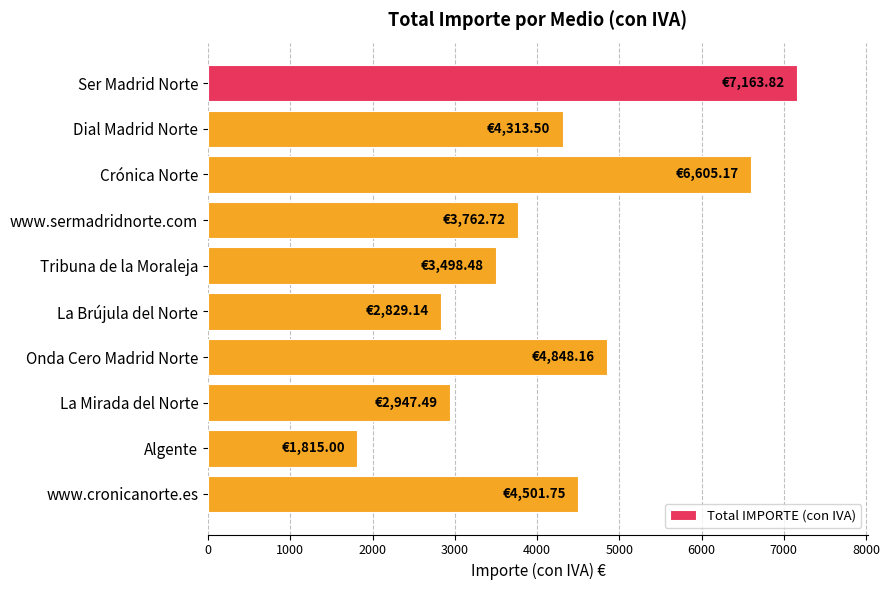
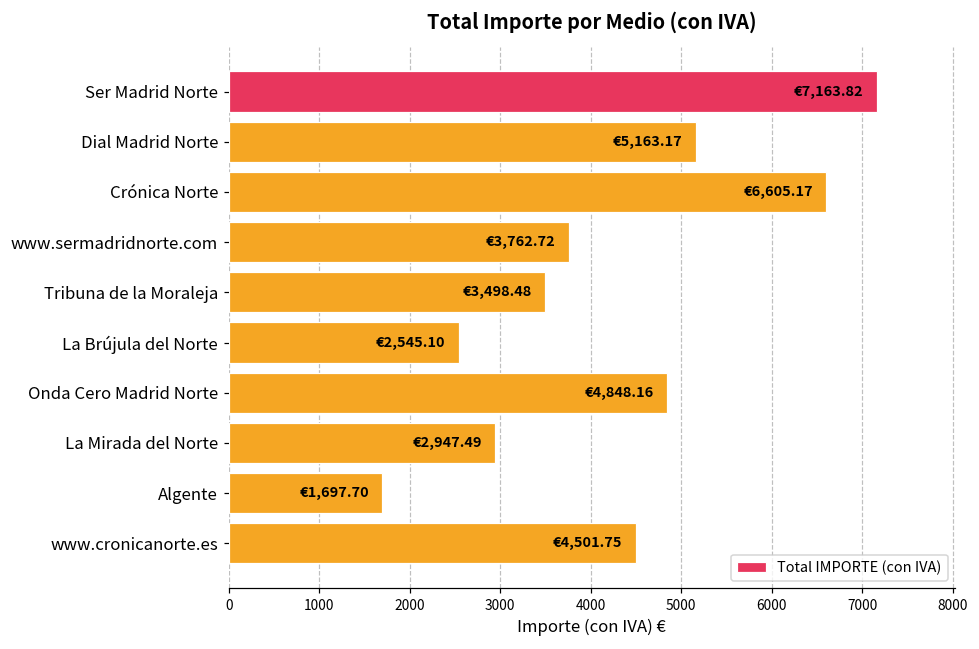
  {
    "Ser Madrid Norte": "€7,163.82",
-   "Dial Madrid Norte": "€4,313.50",
+   "Dial Madrid Norte": "€5,163.17",
    "Crónica Norte": "€6,605.17",
    "www.sermadridnorte.com": "€3,762.72",
    "Tribuna de la Moraleja": "€3,498.48",
-   "La Brújula del Norte": "€2,829.14",
+   "La Brújula del Norte": "€2,545.10",
    "Onda Cero Madrid Norte": "€4,848.16",
    "La Mirada del Norte": "€2,947.49",
-   "Algente": "€1,815.00",
+   "Algente": "€1,697.70",
    "www.cronicanorte.es": "€4,501.75"
  }
